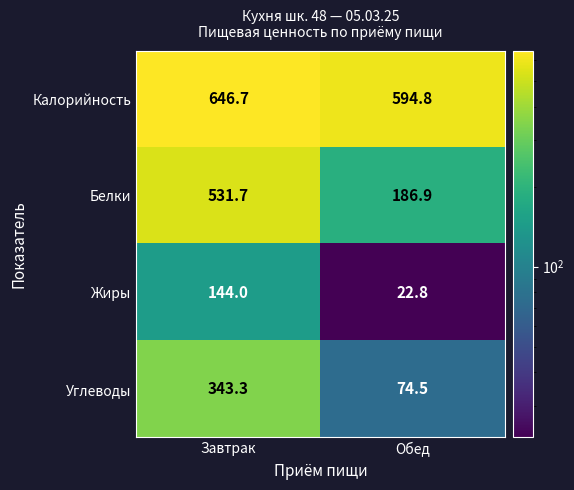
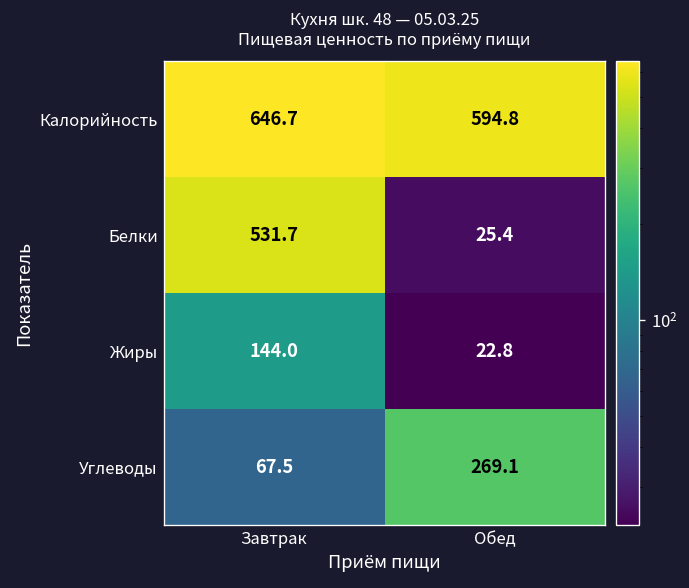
  {
    "Калорийность": {
      "Завтрак": 646.7,
      "Обед": 594.8
    },
    "Белки": {
      "Завтрак": 531.7,
-     "Обед": 186.9
+     "Обед": 25.4
    },
    "Жиры": {
      "Завтрак": 144.0,
      "Обед": 22.8
    },
    "Углеводы": {
-     "Завтрак": 343.3,
-     "Обед": 74.5
+     "Завтрак": 67.5,
+     "Обед": 269.1
    }
  }
